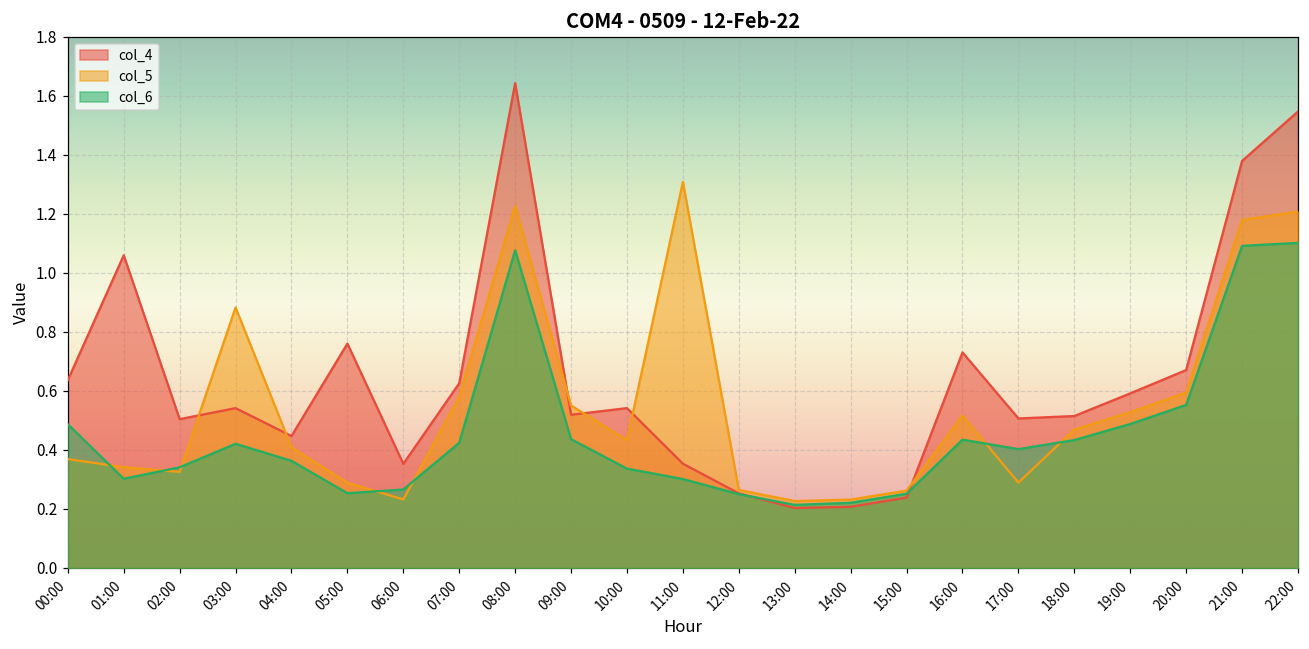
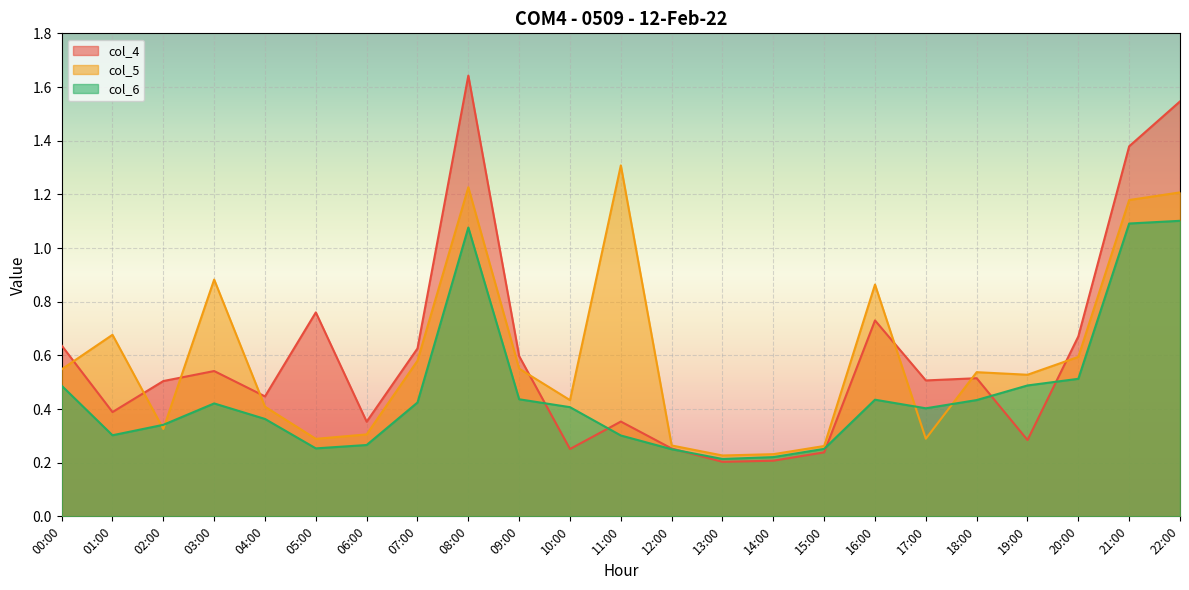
  {
    "col_4": {
      "00:00": 0.64,
-     "01:00": 1.06,
+     "01:00": 0.39,
      "02:00": 0.50,
      "03:00": 0.54,
      "04:00": 0.45,
      "05:00": 0.76,
      "06:00": 0.35,
      "07:00": 0.63,
      "08:00": 1.64,
-     "09:00": 0.52,
-     "10:00": 0.54,
+     "09:00": 0.60,
+     "10:00": 0.25,
      "11:00": 0.35,
      "13:00": 0.20,
      "14:00": 0.21,
      "15:00": 0.24,
      "16:00": 0.73,
      "17:00": 0.51,
      "18:00": 0.51,
-     "19:00": 0.59,
+     "19:00": 0.28,
      "20:00": 0.67,
      "21:00": 1.38,
      "22:00": 1.55
    },
    "col_5": {
-     "00:00": 0.37,
-     "01:00": 0.34,
+     "00:00": 0.55,
+     "01:00": 0.68,
      "02:00": 0.33,
      "03:00": 0.88,
      "04:00": 0.41,
      "05:00": 0.29,
-     "06:00": 0.23,
+     "06:00": 0.31,
      "07:00": 0.58,
      "08:00": 1.23,
      "09:00": 0.55,
      "10:00": 0.43,
      "11:00": 1.31,
      "12:00": 0.26,
      "13:00": 0.23,
      "14:00": 0.23,
      "15:00": 0.26,
-     "16:00": 0.52,
+     "16:00": 0.86,
      "17:00": 0.29,
-     "18:00": 0.47,
+     "18:00": 0.54,
      "19:00": 0.53,
      "20:00": 0.59,
      "21:00": 1.18,
      "22:00": 1.21
    },
    "col_6": {
      "00:00": 0.49,
      "01:00": 0.30,
      "02:00": 0.34,
      "03:00": 0.42,
      "04:00": 0.36,
      "05:00": 0.25,
      "06:00": 0.27,
      "07:00": 0.42,
      "08:00": 1.08,
      "09:00": 0.44,
-     "10:00": 0.34,
+     "10:00": 0.41,
      "11:00": 0.30,
      "13:00": 0.21,
      "14:00": 0.22,
      "15:00": 0.25,
      "16:00": 0.43,
      "17:00": 0.40,
      "18:00": 0.43,
      "19:00": 0.49,
-     "20:00": 0.55,
+     "20:00": 0.51,
      "21:00": 1.09,
      "22:00": 1.10
    }
  }
